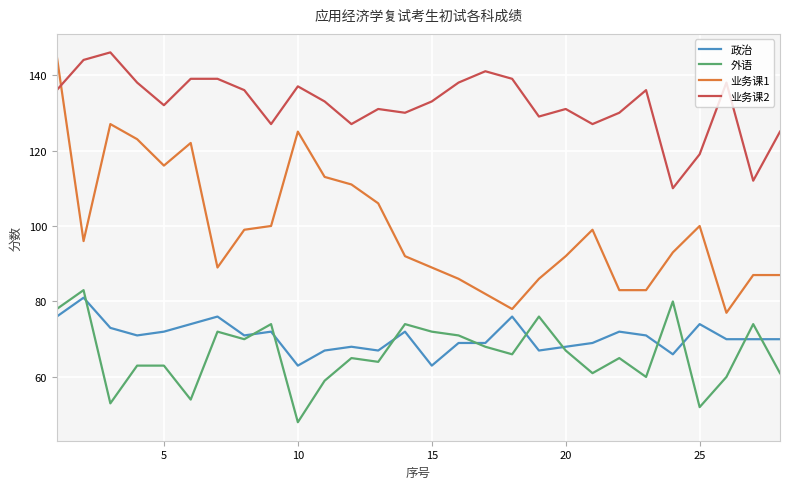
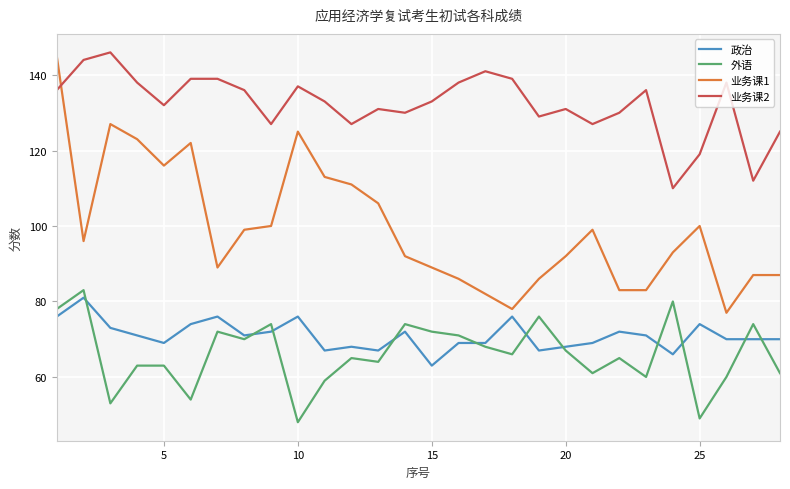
  {
    "政治": {
-     "5": 72,
-     "10": 63,
+     "5": 69,
+     "10": 76,
      "15": 63,
      "20": 68,
      "25": 74
    },
    "外语": {
      "5": 63,
      "10": 48,
      "15": 72,
      "20": 67,
-     "25": 52
+     "25": 49
    }
  }
